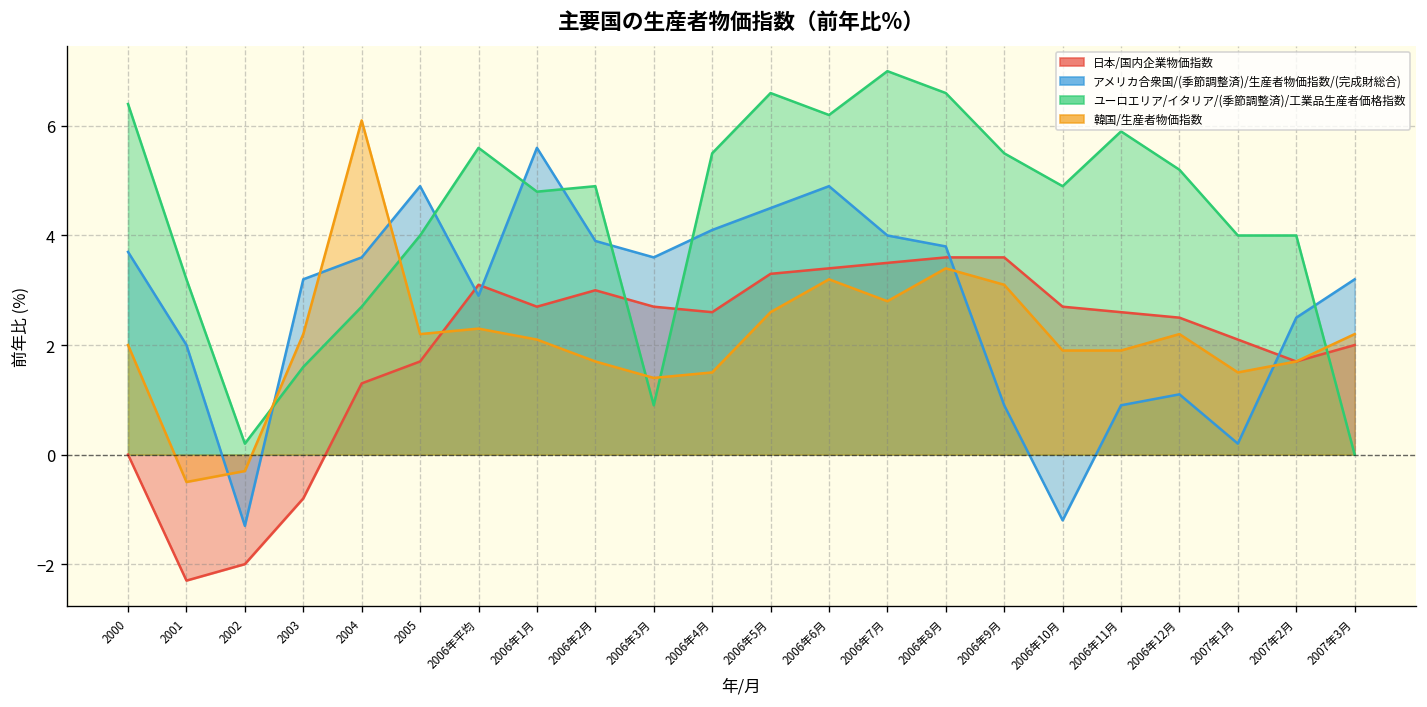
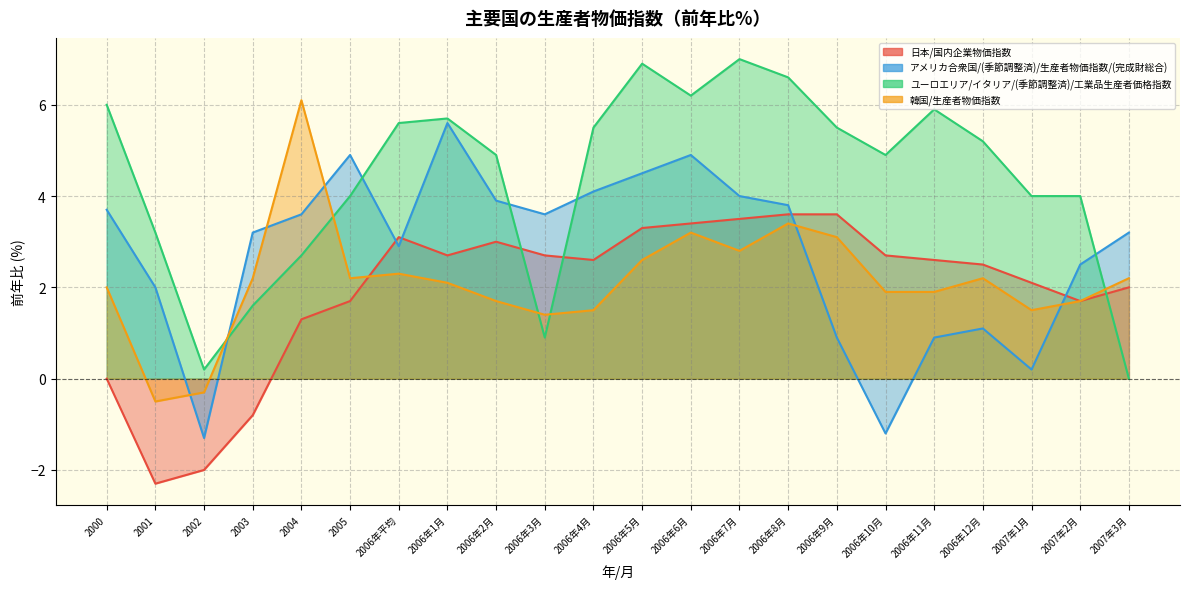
  {
    "ユーロエリア/イタリア/(季節調整済)/工業品生産者価格指数": {
-     "2000": 6.4,
+     "2000": 6.0,
      "2001": 3.2,
      "2002": 0.2,
      "2003": 1.6,
      "2004": 2.7,
      "2005": 4.0,
      "2006年平均": 5.6,
-     "2006年1月": 4.8,
+     "2006年1月": 5.7,
      "2006年2月": 4.9,
      "2006年3月": 0.9,
      "2006年4月": 5.5,
-     "2006年5月": 6.6,
+     "2006年5月": 6.9,
      "2006年6月": 6.2,
      "2006年7月": 7.0,
      "2006年8月": 6.6,
      "2006年9月": 5.5,
      "2006年10月": 4.9,
      "2006年11月": 5.9,
      "2006年12月": 5.2,
      "2007年1月": 4.0,
      "2007年2月": 4.0,
      "2007年3月": 0.0
    }
  }
